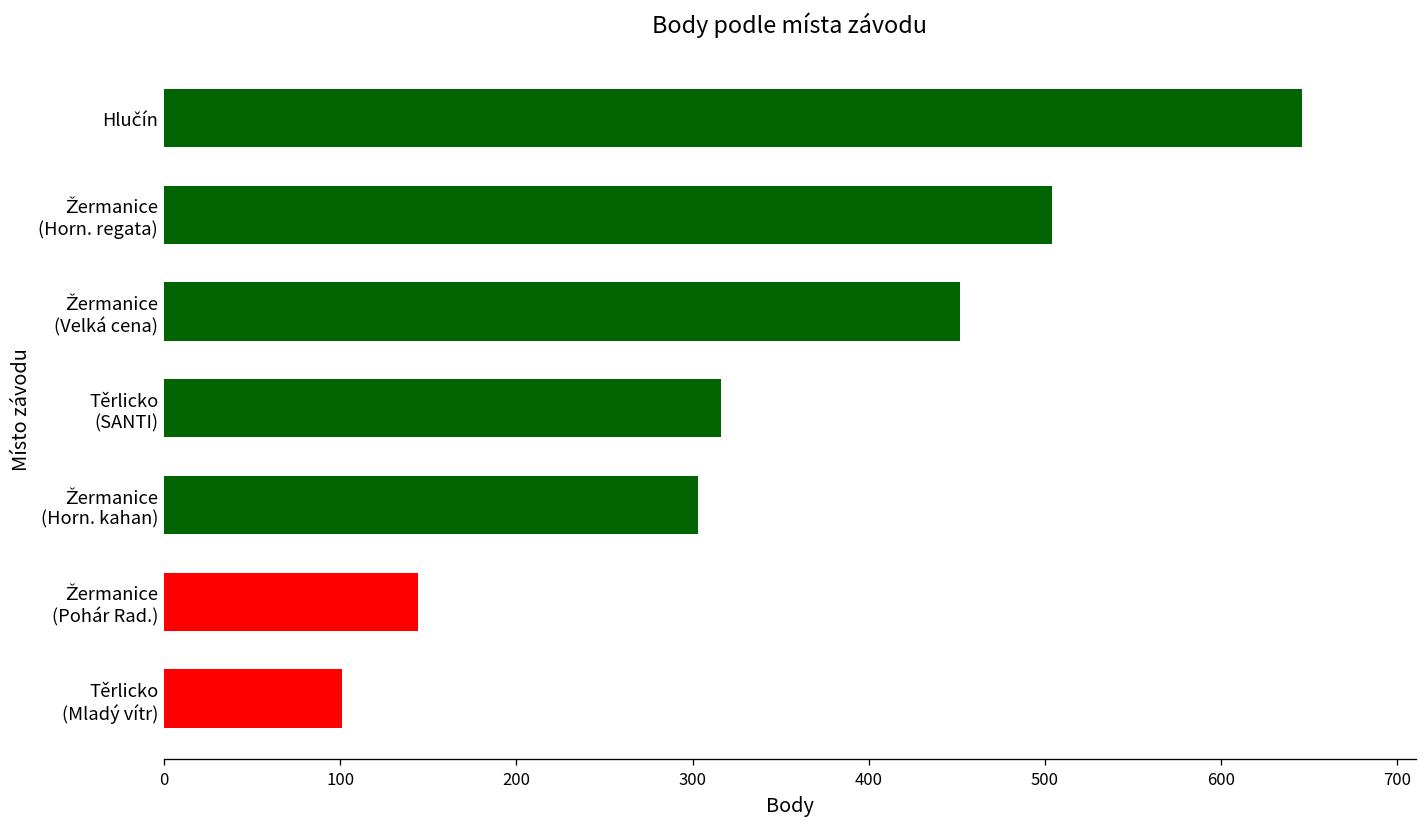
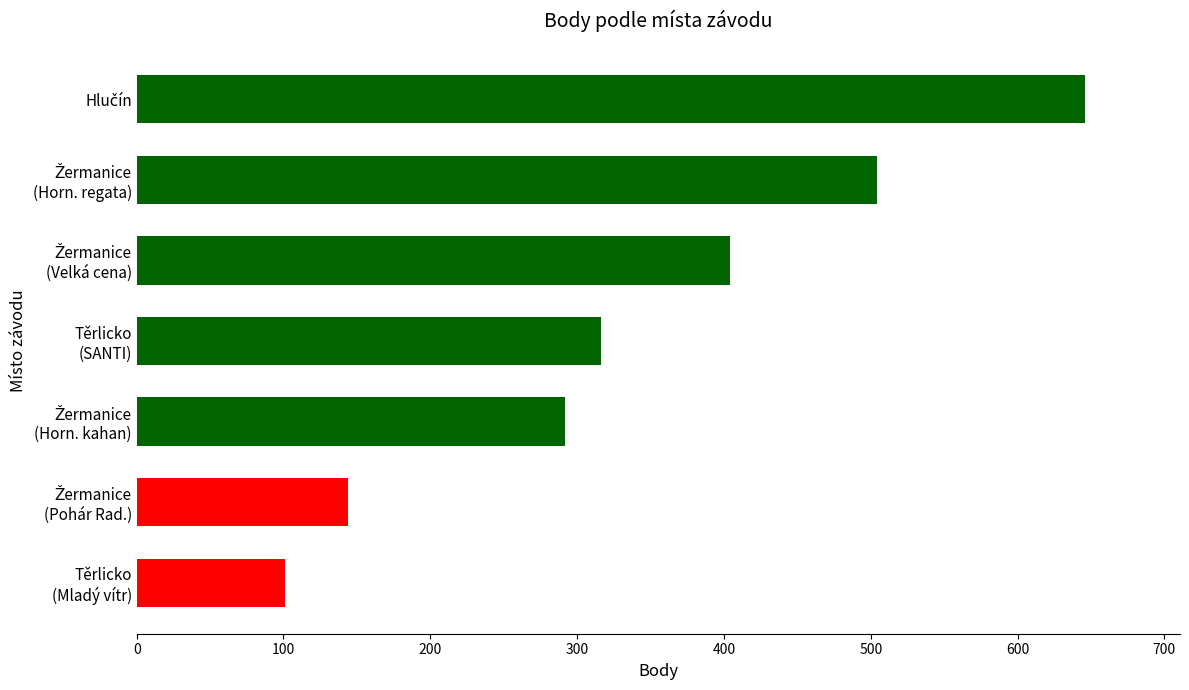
  {
    "Hlučín": 646,
    "Žermanice (Horn. regata)": 504,
-   "Žermanice (Velká cena)": 452,
+   "Žermanice (Velká cena)": 404,
    "Těrlicko (SANTI)": 316,
-   "Žermanice (Horn. kahan)": 303,
+   "Žermanice (Horn. kahan)": 292,
    "Žermanice (Pohár Rad.)": 144,
    "Těrlicko (Mladý vítr)": 101
  }
